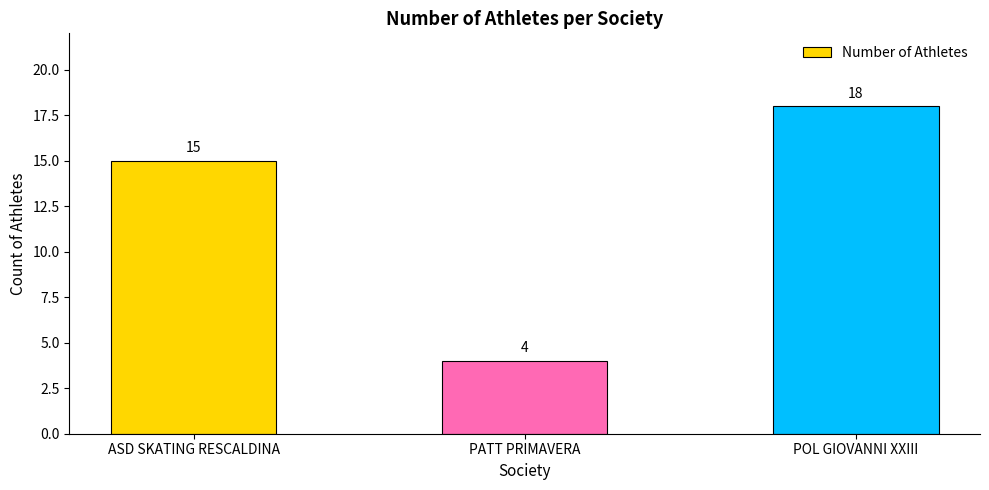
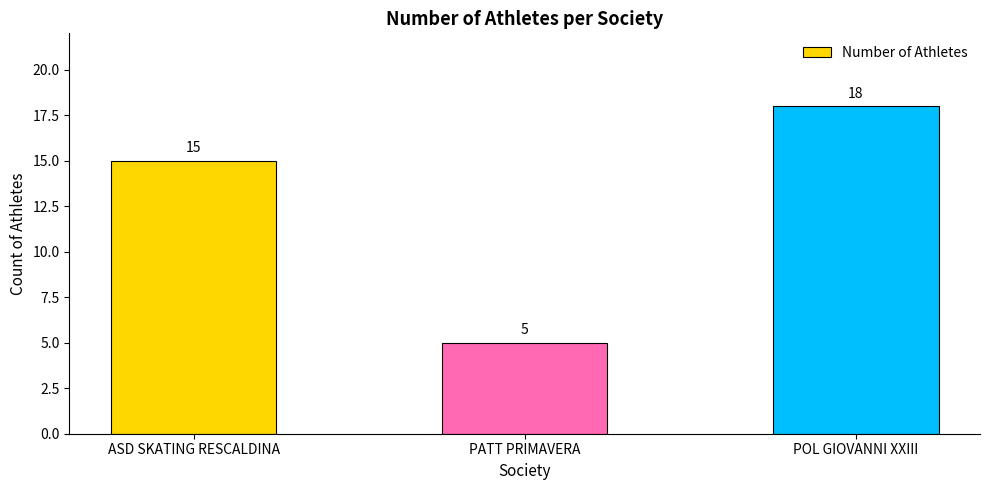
  {
    "ASD SKATING RESCALDINA": 15,
-   "PATT PRIMAVERA": 4,
+   "PATT PRIMAVERA": 5,
    "POL GIOVANNI XXIII": 18
  }
